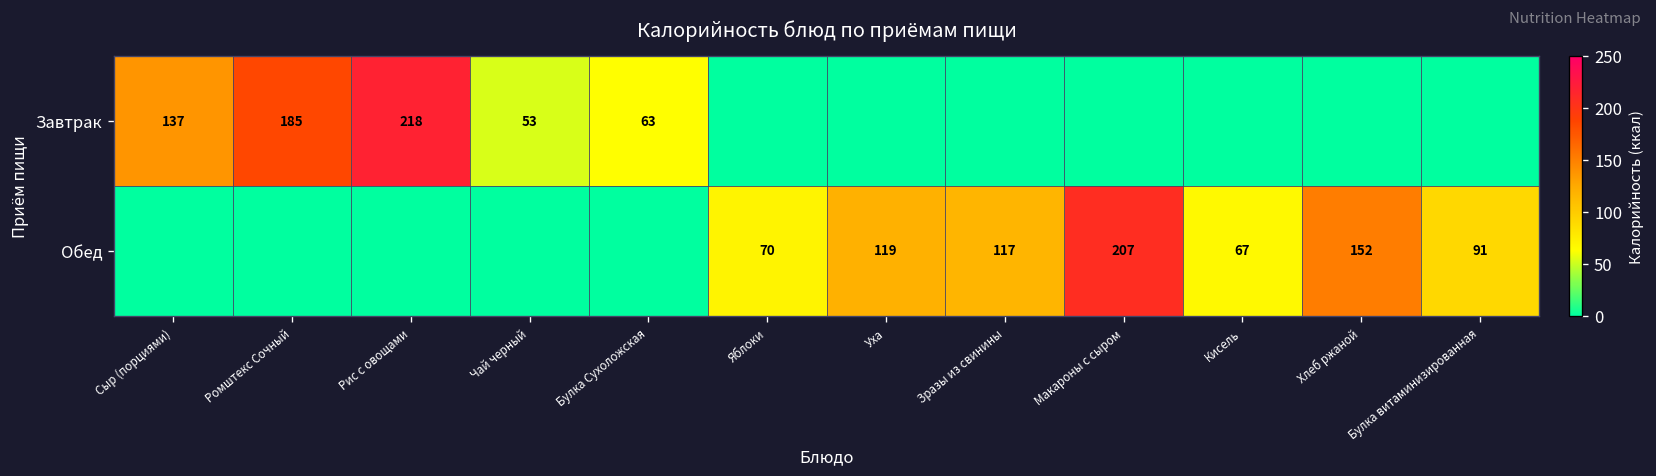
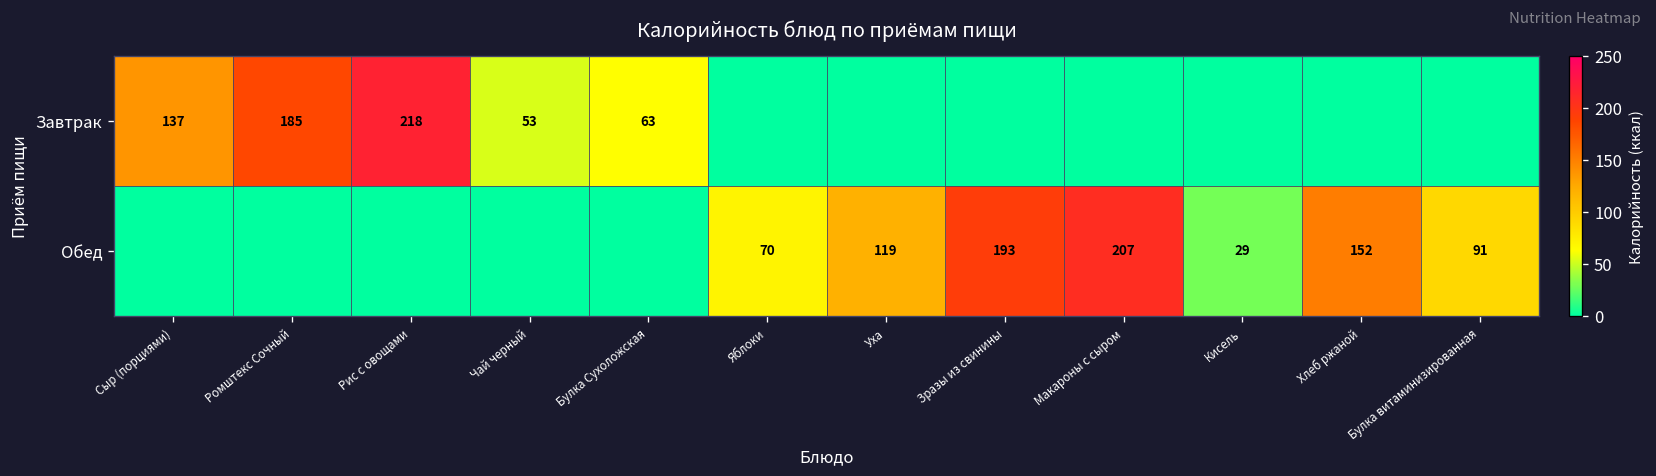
  {
    "Завтрак": {
      "Сыр (порциями)": 137,
      "Ромштекс Сочный": 185,
      "Рис с овощами": 218,
      "Чай черный": 53,
      "Булка Сухоложская": 63
    },
    "Обед": {
      "Яблоки": 70,
      "Уха": 119,
-     "Зразы из свинины": 117,
+     "Зразы из свинины": 193,
      "Макароны с сыром": 207,
-     "Кисель": 67,
+     "Кисель": 29,
      "Хлеб ржаной": 152,
      "Булка витаминизированная": 91
    }
  }
